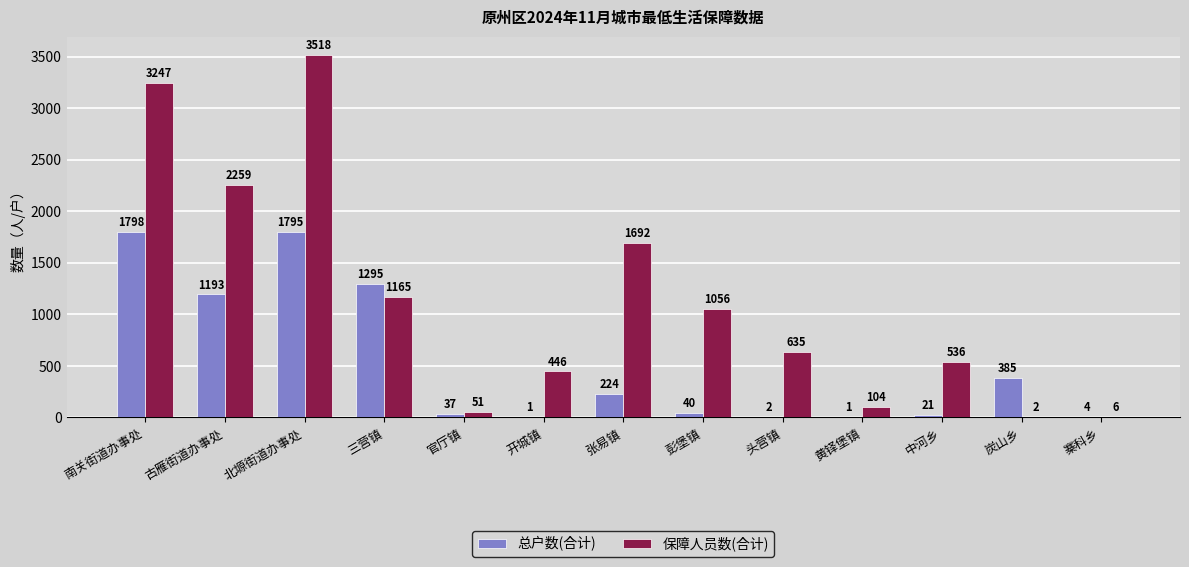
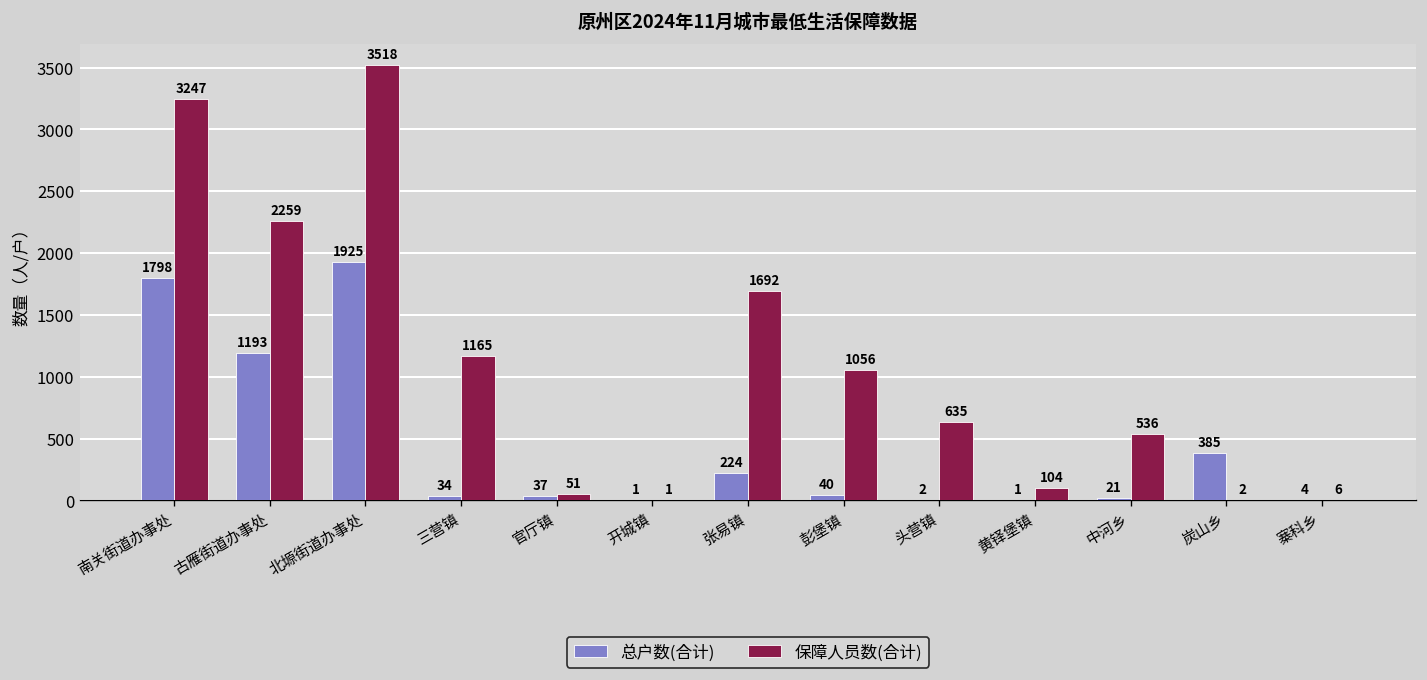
  {
    "总户数(合计)": {
      "南关街道办事处": 1798,
      "古雁街道办事处": 1193,
-     "北塬街道办事处": 1795,
-     "三营镇": 1295,
+     "北塬街道办事处": 1925,
+     "三营镇": 34,
      "官厅镇": 37,
      "开城镇": 1,
      "张易镇": 224,
      "彭堡镇": 40,
      "头营镇": 2,
      "黄铎堡镇": 1,
      "中河乡": 21,
      "炭山乡": 385,
      "寨科乡": 4
    },
    "保障人员数(合计)": {
      "南关街道办事处": 3247,
      "古雁街道办事处": 2259,
      "北塬街道办事处": 3518,
      "三营镇": 1165,
      "官厅镇": 51,
-     "开城镇": 446,
+     "开城镇": 1,
      "张易镇": 1692,
      "彭堡镇": 1056,
      "头营镇": 635,
      "黄铎堡镇": 104,
      "中河乡": 536,
      "炭山乡": 2,
      "寨科乡": 6
    }
  }
